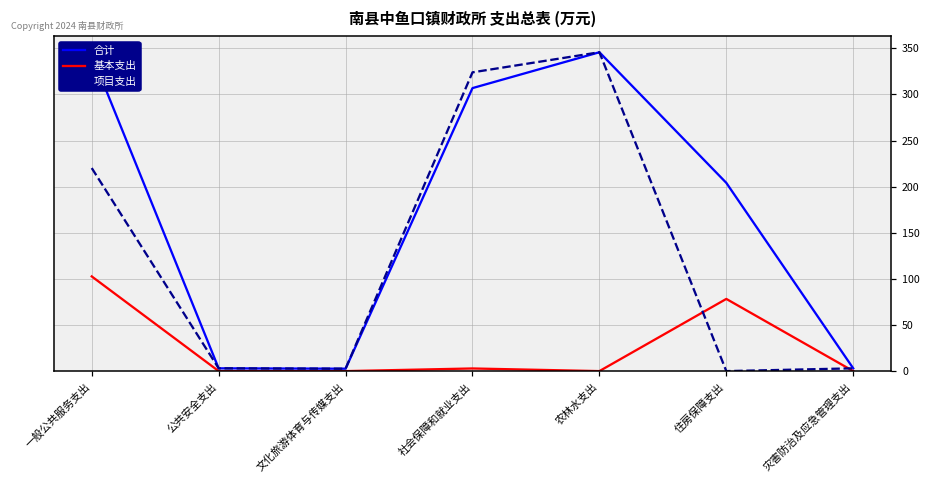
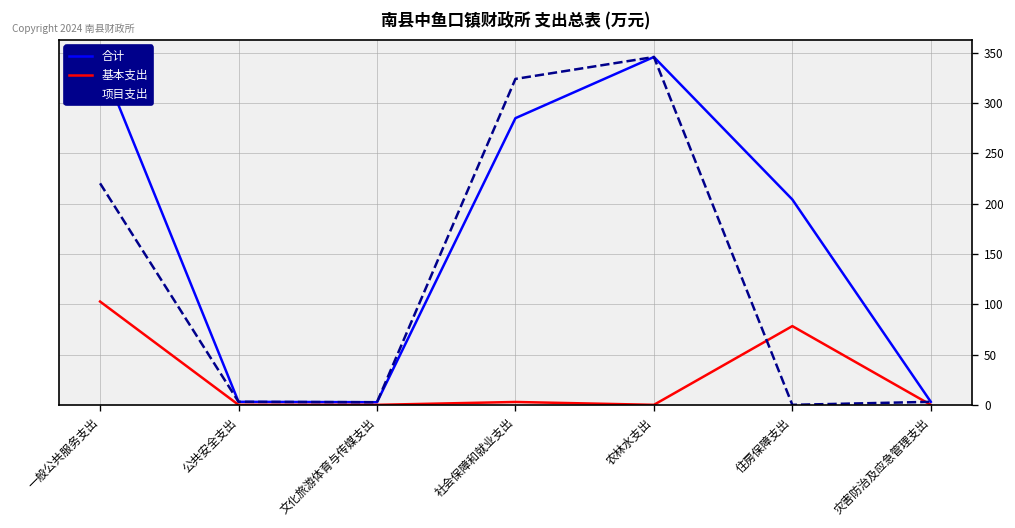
  {
    "合计": {
-     "社会保障和就业支出": 310,
+     "社会保障和就业支出": 280,
      "住房保障支出": 200
    },
    "基本支出": {
      "一般公共服务支出": 100,
      "社会保障和就业支出": 0,
      "农林水支出": 0,
      "住房保障支出": 80
    },
    "项目支出": {
      "一般公共服务支出": 220,
      "社会保障和就业支出": 320,
      "住房保障支出": 0
    }
  }
